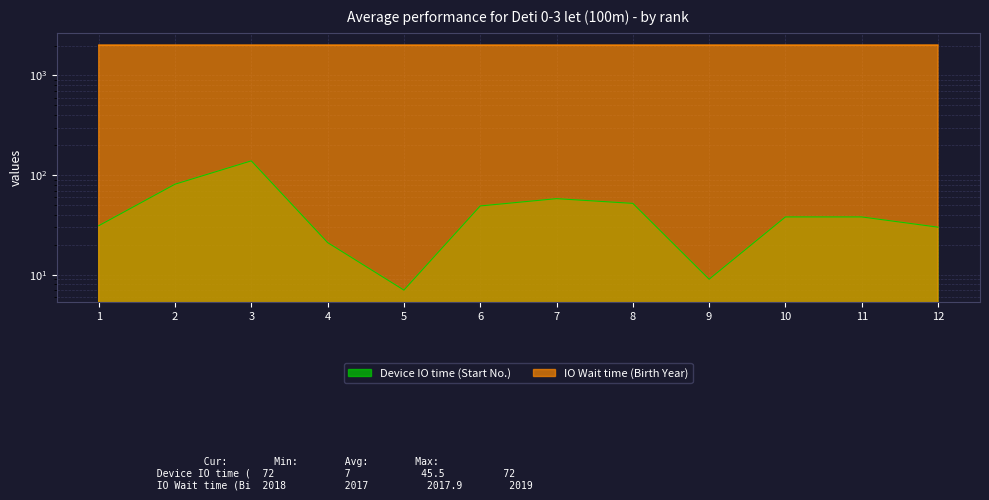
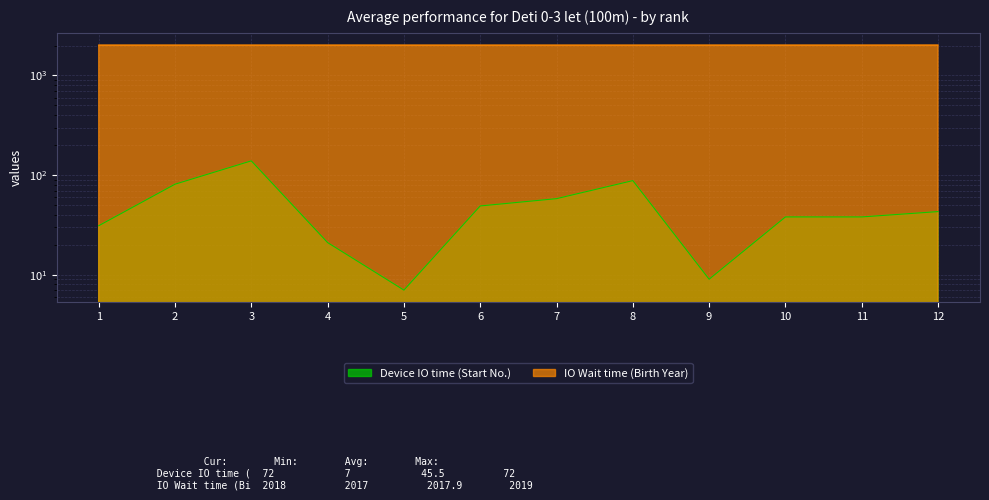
  {
    "Device IO time (Start No.)": {
      "1": 31,
      "2": 80,
      "3": 140,
      "4": 21,
      "5": 7,
      "6": 50,
      "7": 60,
-     "8": 50,
+     "8": 90,
      "9": 9,
      "10": 38,
      "11": 38,
-     "12": 30
+     "12": 43
    },
    "IO Wait time (Birth Year)": {
      "1": 2000,
      "2": 2000,
      "3": 2000,
      "4": 2000,
      "5": 2000,
      "6": 2000,
      "7": 2000,
      "8": 2000,
      "9": 2000,
      "10": 2000,
      "11": 2000,
      "12": 2000
    }
  }
